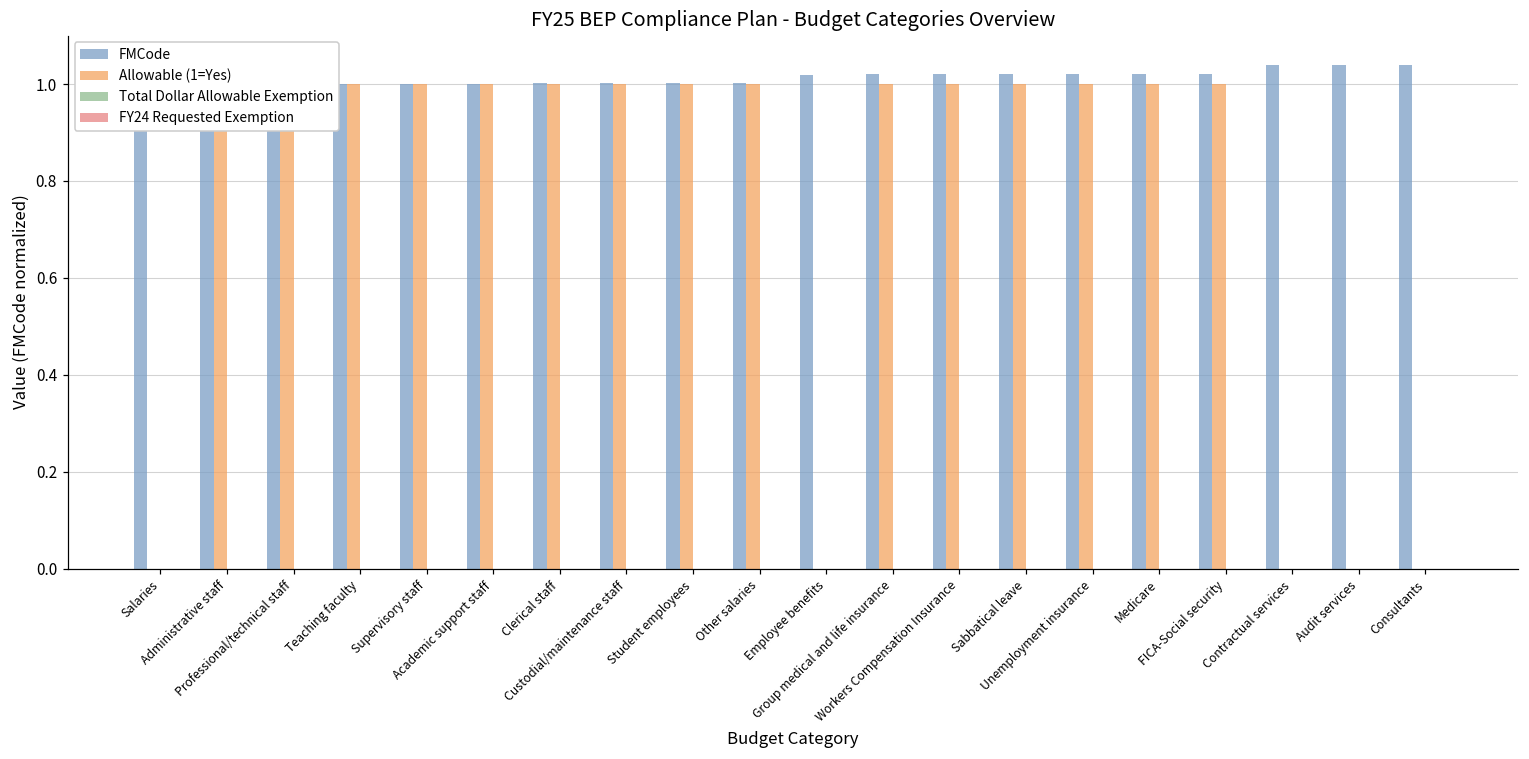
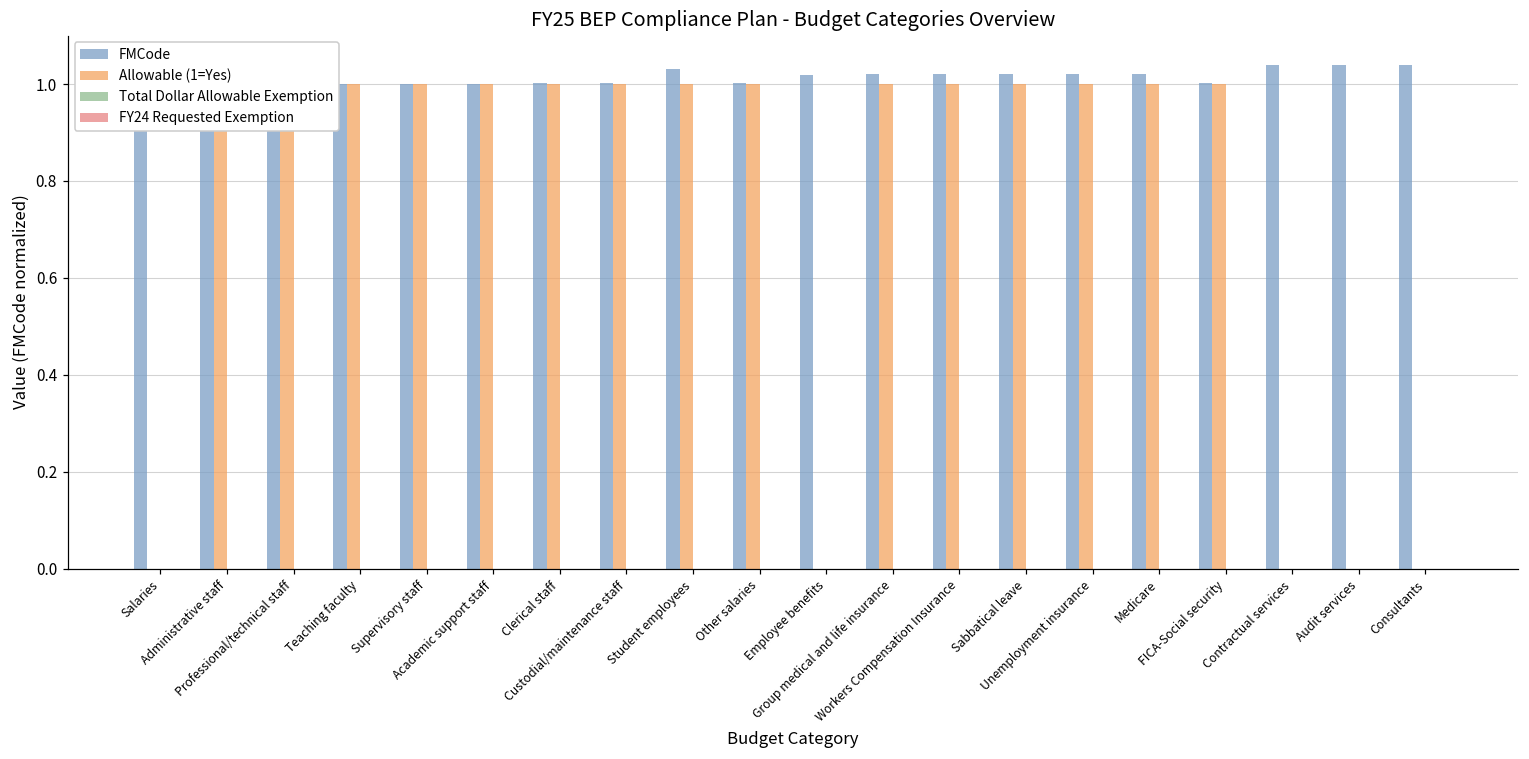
  {
    "FMCode": {
      "Teaching faculty": 1.00,
      "Supervisory staff": 1.00,
      "Academic support staff": 1.00,
      "Clerical staff": 1.00,
      "Custodial/maintenance staff": 1.00,
-     "Student employees": 1.00,
+     "Student employees": 1.03,
      "Other salaries": 1.00,
      "Employee benefits": 1.02,
      "Group medical and life insurance": 1.02,
      "Workers Compensation Insurance": 1.02,
      "Sabbatical leave": 1.02,
      "Unemployment insurance": 1.02,
      "Medicare": 1.02,
-     "FICA-Social security": 1.02,
+     "FICA-Social security": 1.00,
      "Contractual services": 1.04,
      "Audit services": 1.04,
      "Consultants": 1.04
    },
    "Total Dollar Allowable Exemption": {
      "Salaries": 0.00,
      "Administrative staff": 0.00,
      "Professional/technical staff": 0.00,
      "Teaching faculty": 0.00,
      "Supervisory staff": 0.00,
      "Academic support staff": 0.00,
      "Clerical staff": 0.00,
      "Custodial/maintenance staff": 0.00,
      "Student employees": 0.00,
      "Other salaries": 0.00,
      "Employee benefits": 0.00,
      "Group medical and life insurance": 0.00,
      "Workers Compensation Insurance": 0.00,
      "Sabbatical leave": 0.00,
      "Unemployment insurance": 0.00,
      "Medicare": 0.00,
      "FICA-Social security": 0.00,
      "Contractual services": 0.00,
      "Audit services": 0.00,
      "Consultants": 0.00
    }
  }
